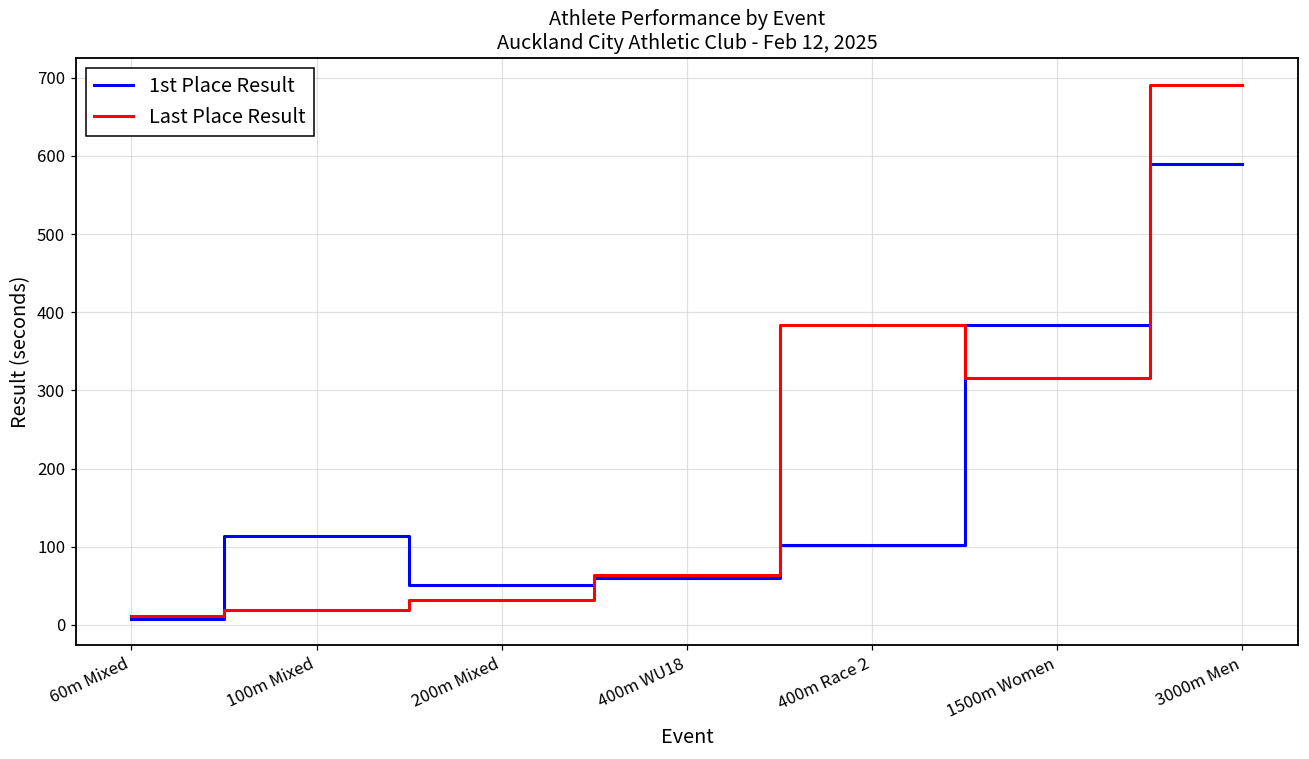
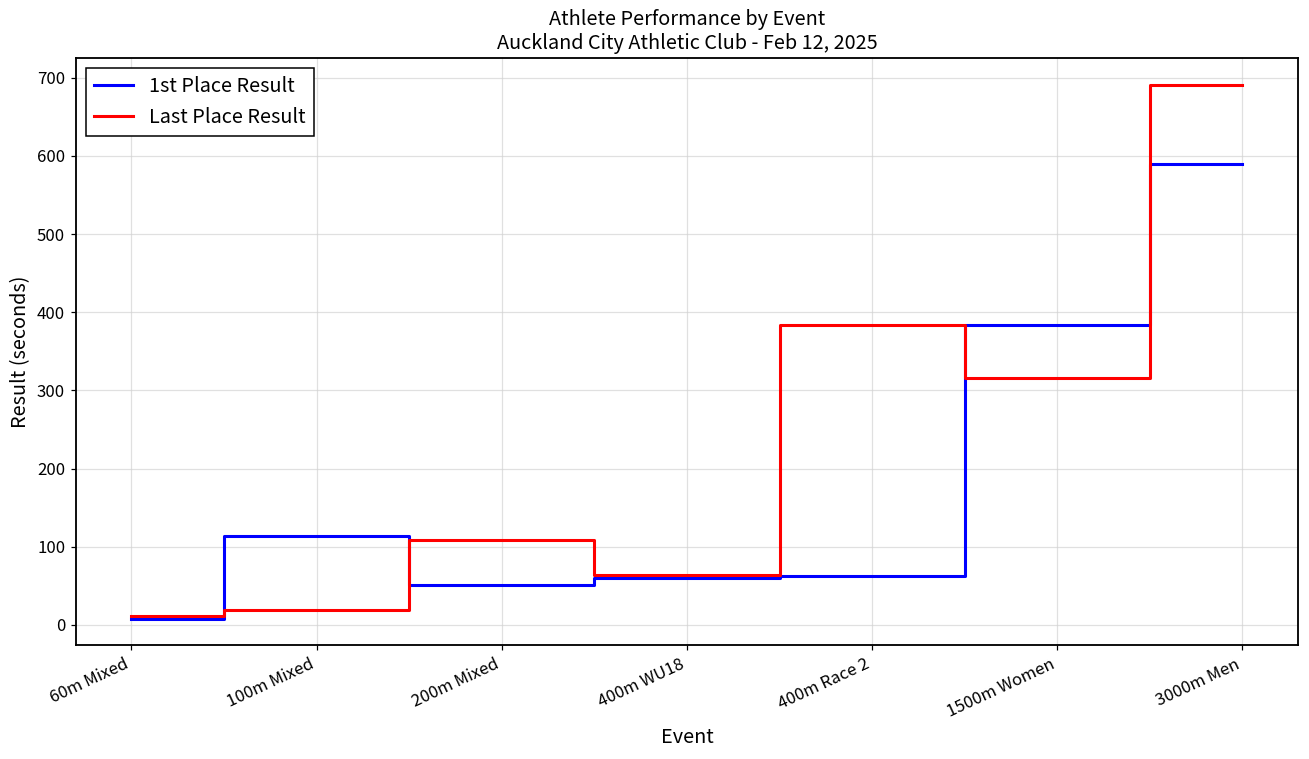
  {
    "1st Place Result": {
      "100m Mixed": 110,
      "200m Mixed": 50,
      "400m WU18": 60,
-     "400m Race 2": 100,
+     "400m Race 2": 60,
      "1500m Women": 380,
      "3000m Men": 590
    },
    "Last Place Result": {
      "100m Mixed": 20,
-     "200m Mixed": 30,
+     "200m Mixed": 110,
      "400m WU18": 60,
      "400m Race 2": 380,
      "1500m Women": 320,
      "3000m Men": 690
    }
  }
